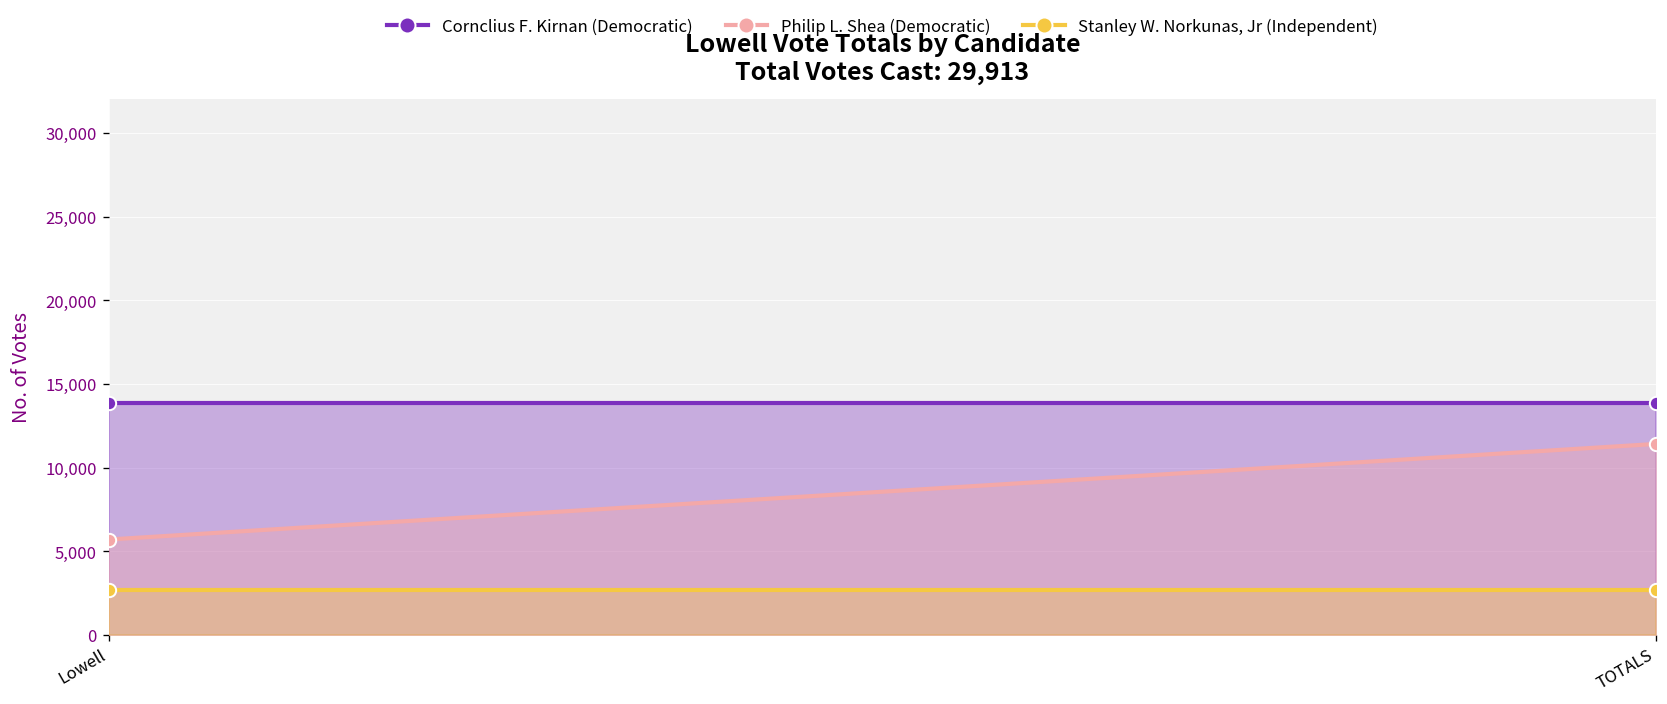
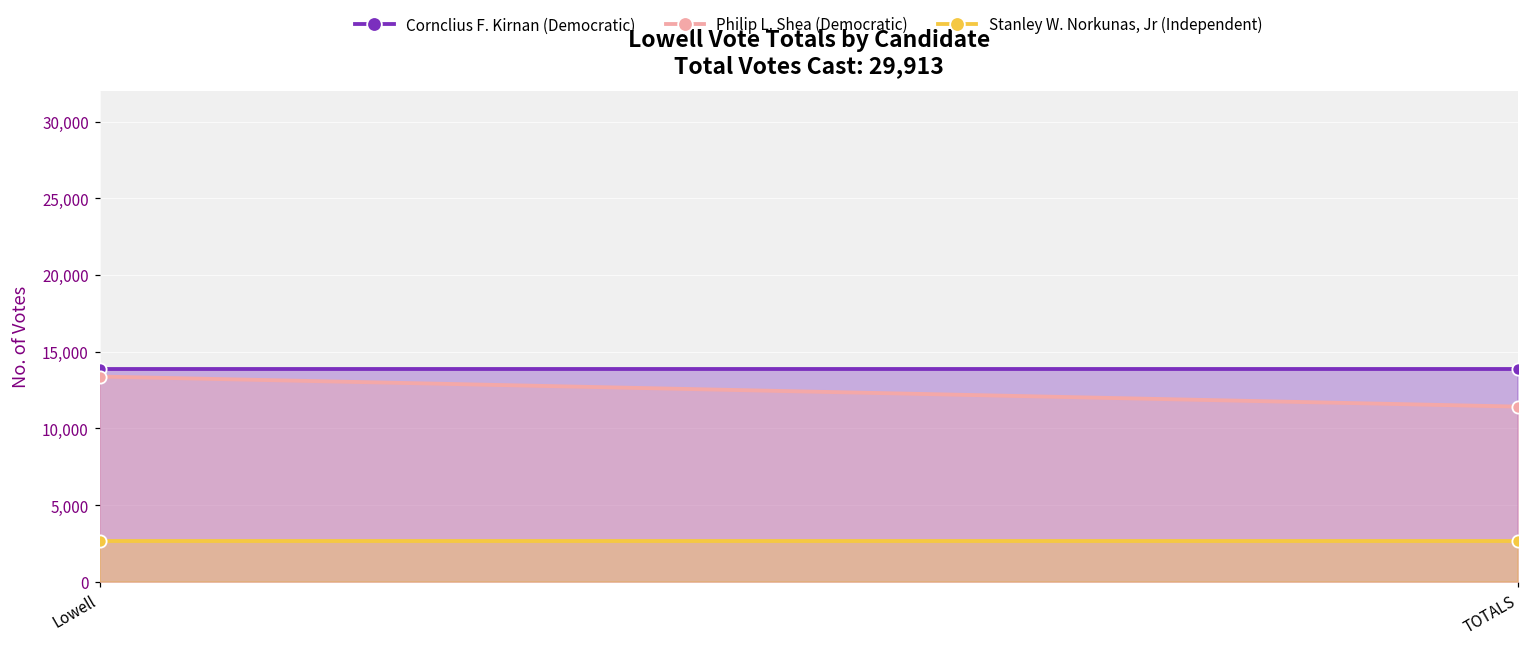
  {
    "Cornclius F. Kirnan (Democratic)": {
      "Lowell": "13,800",
      "TOTALS": "13,800"
    },
    "Philip L. Shea (Democratic)": {
-     "Lowell": "5,700",
+     "Lowell": "13,400",
      "TOTALS": "11,400"
    },
    "Stanley W. Norkunas, Jr (Independent)": {
      "Lowell": "2,700",
      "TOTALS": "2,700"
    }
  }
